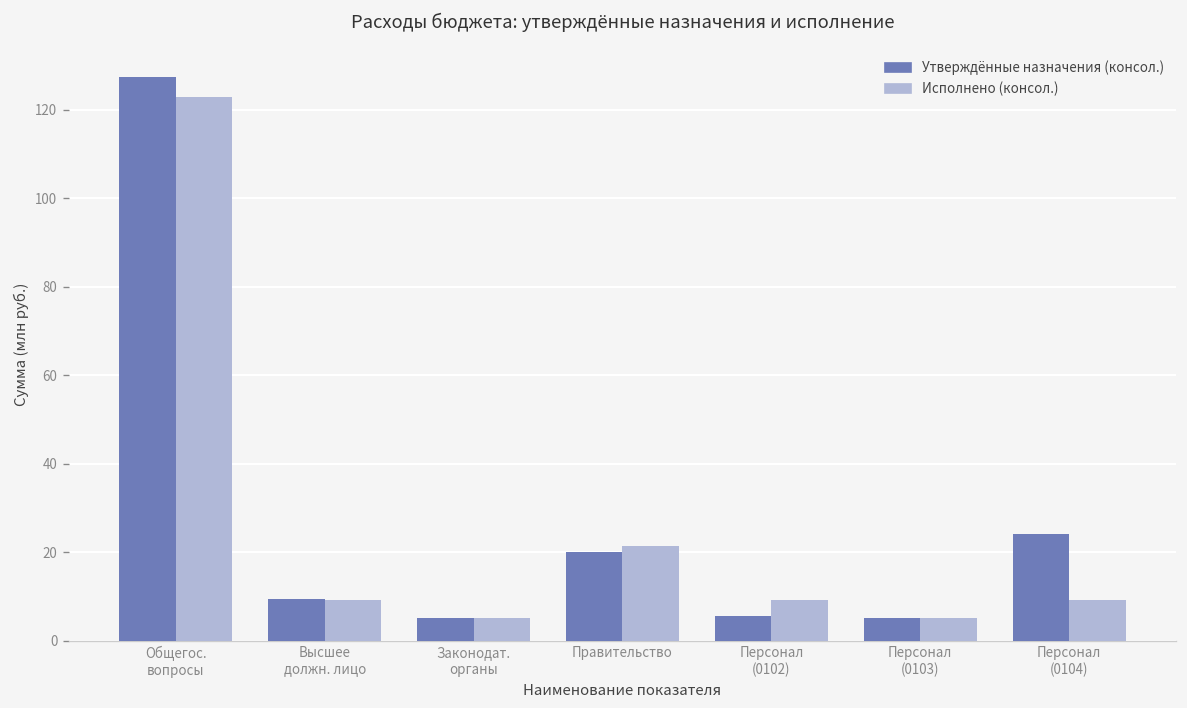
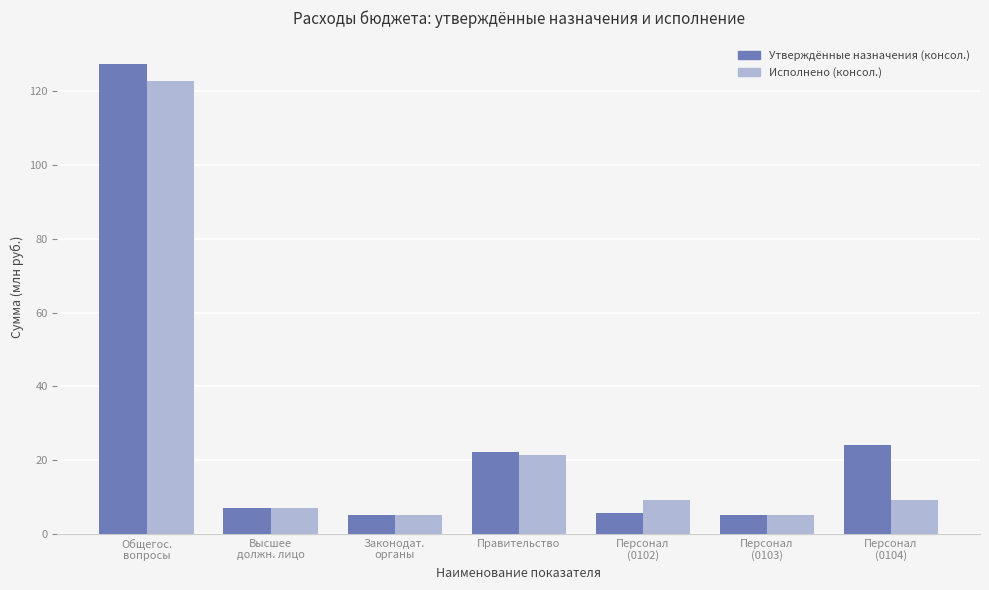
  {
    "Утверждённые назначения (консол.)": {
      "Общегос. вопросы": 127,
-     "Высшее должн. лицо": 9,
+     "Высшее должн. лицо": 7,
      "Законодат. органы": 5,
-     "Правительство": 20,
+     "Правительство": 22,
      "Персонал (0102)": 6,
      "Персонал (0103)": 5,
      "Персонал (0104)": 24
    },
    "Исполнено (консол.)": {
      "Общегос. вопросы": 123,
-     "Высшее должн. лицо": 9,
+     "Высшее должн. лицо": 7,
      "Законодат. органы": 5,
      "Правительство": 21,
      "Персонал (0102)": 9,
      "Персонал (0103)": 5,
      "Персонал (0104)": 9
    }
  }
